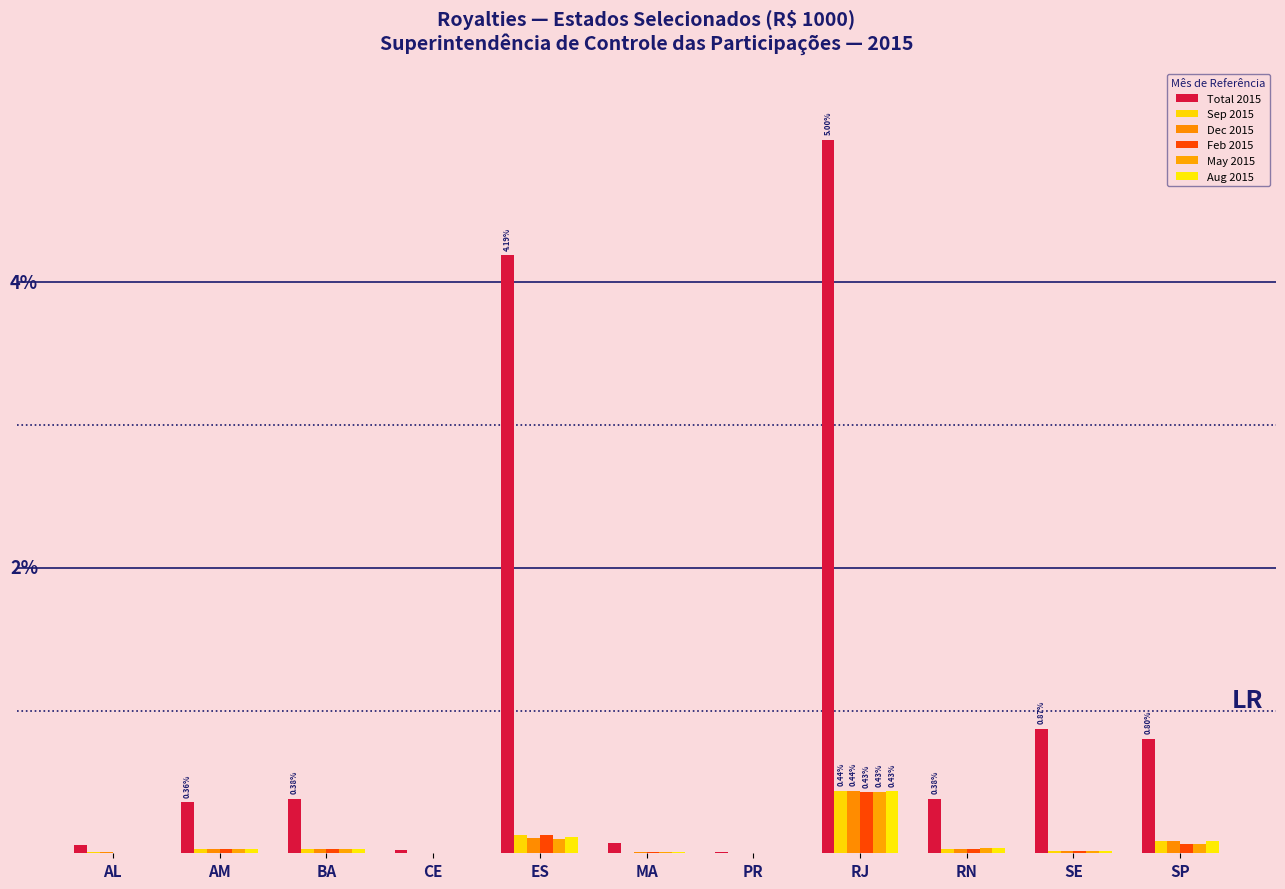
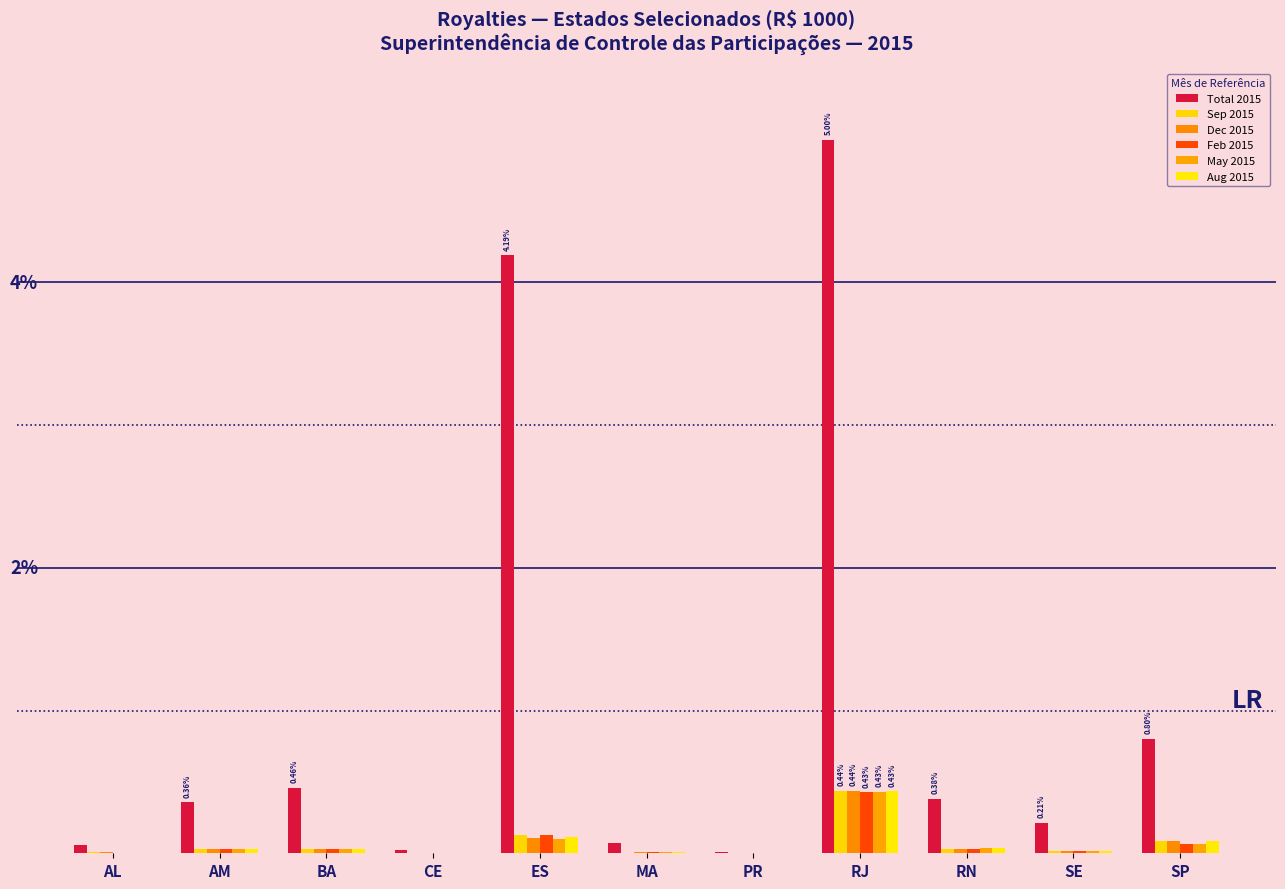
  {
    "Total 2015": {
      "AM": "0.36%",
-     "BA": "0.38%",
+     "BA": "0.46%",
      "ES": "4.19%",
      "RJ": "5.00%",
      "RN": "0.38%",
-     "SE": "0.87%",
+     "SE": "0.21%",
      "SP": "0.80%"
    },
    "Feb 2015": {
      "RJ": "0.43%"
    }
  }
